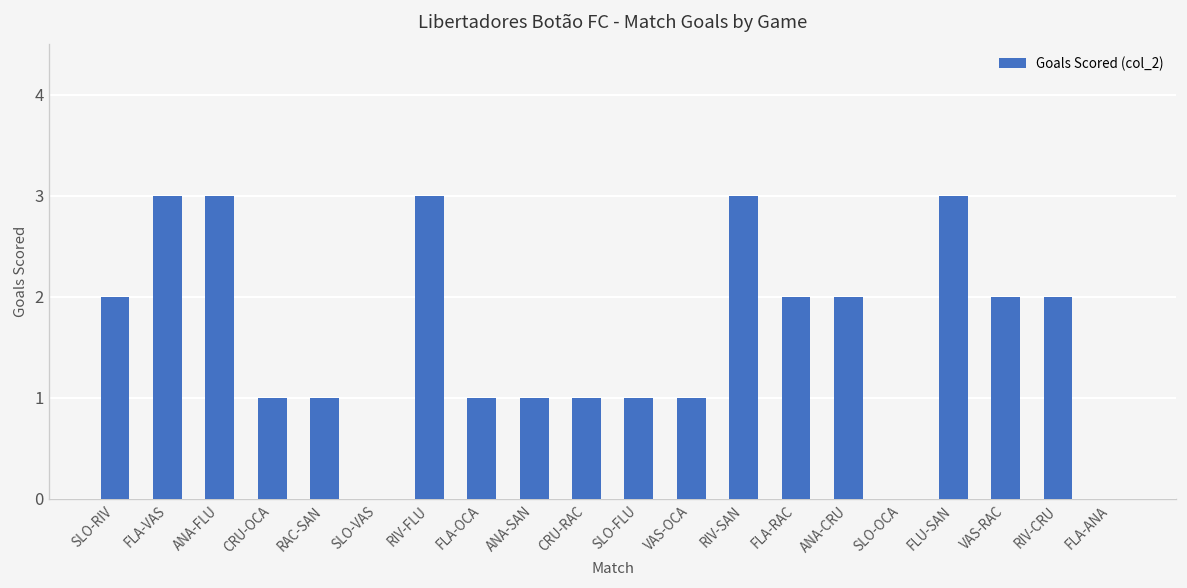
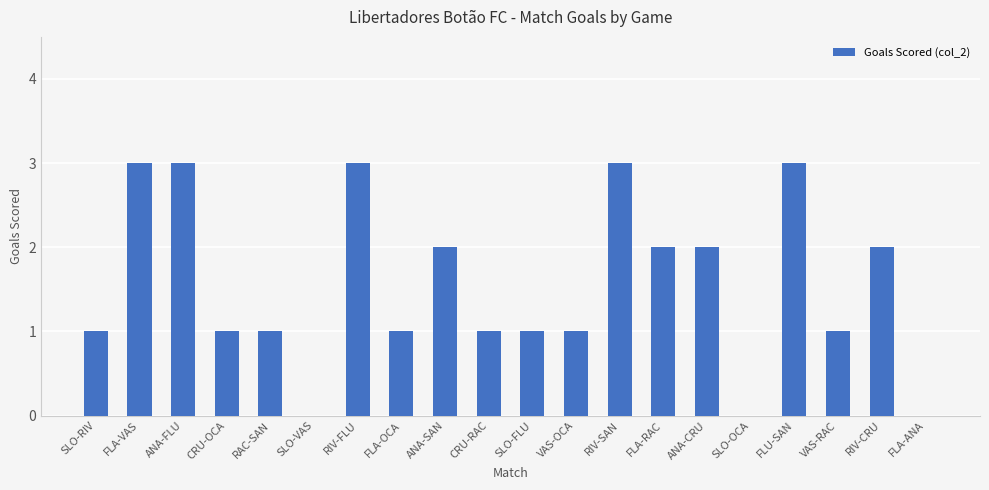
  {
-   "SLO-RIV": 2,
+   "SLO-RIV": 1,
    "FLA-VAS": 3,
    "ANA-FLU": 3,
    "CRU-OCA": 1,
    "RAC-SAN": 1,
    "SLO-VAS": 0,
    "RIV-FLU": 3,
    "FLA-OCA": 1,
-   "ANA-SAN": 1,
+   "ANA-SAN": 2,
    "CRU-RAC": 1,
    "SLO-FLU": 1,
    "VAS-OCA": 1,
    "RIV-SAN": 3,
    "FLA-RAC": 2,
    "ANA-CRU": 2,
    "SLO-OCA": 0,
    "FLU-SAN": 3,
-   "VAS-RAC": 2,
+   "VAS-RAC": 1,
    "RIV-CRU": 2,
    "FLA-ANA": 0
  }
